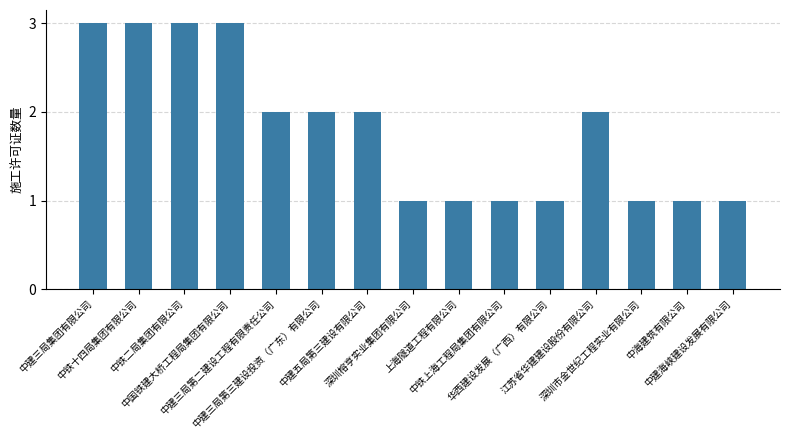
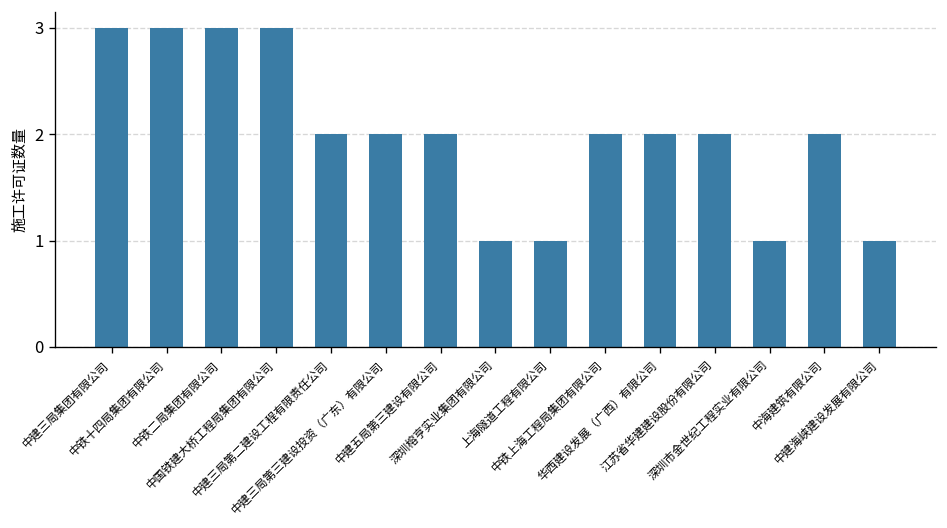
  {
    "中建三局集团有限公司": 3,
    "中铁十四局集团有限公司": 3,
    "中铁二局集团有限公司": 3,
    "中国铁建大桥工程局集团有限公司": 3,
    "中建三局第二建设工程有限责任公司": 2,
    "中建三局第三建设投资（广东）有限公司": 2,
    "中建五局第三建设有限公司": 2,
    "深圳榕亨实业集团有限公司": 1,
    "上海隧道工程有限公司": 1,
-   "中铁上海工程局集团有限公司": 1,
-   "华西建设发展（广西）有限公司": 1,
+   "中铁上海工程局集团有限公司": 2,
+   "华西建设发展（广西）有限公司": 2,
    "江苏省华建建设股份有限公司": 2,
    "深圳市金世纪工程实业有限公司": 1,
-   "中海建筑有限公司": 1,
+   "中海建筑有限公司": 2,
    "中建海峡建设发展有限公司": 1
  }
